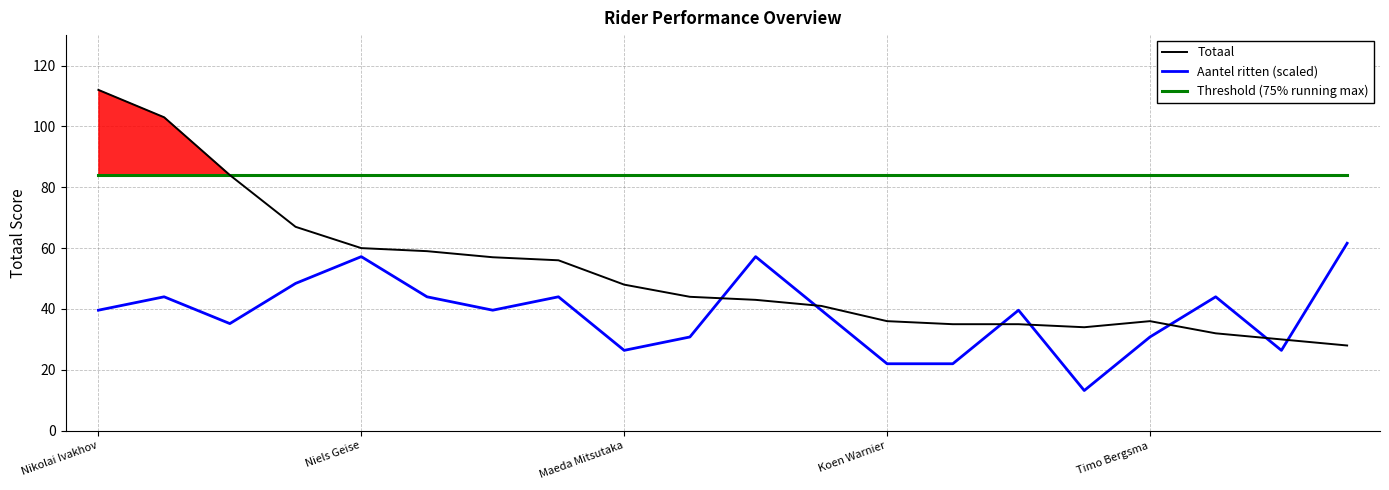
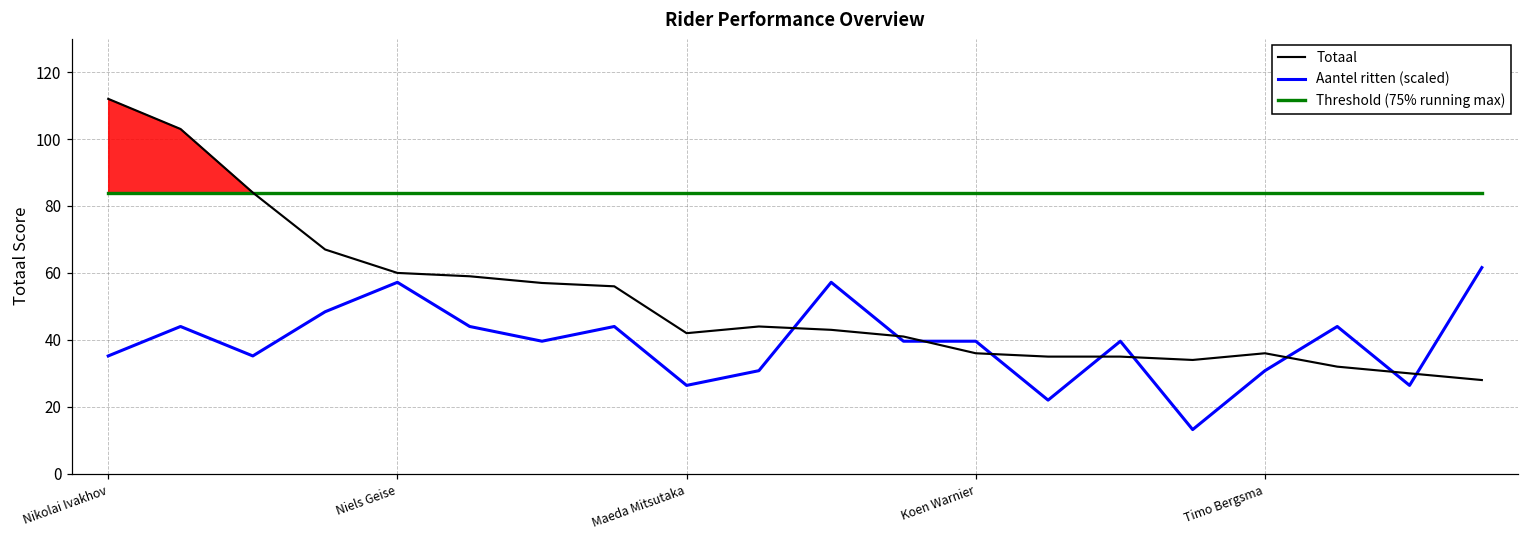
  {
    "Totaal": {
      "Niels Geise": 60,
-     "Maeda Mitsutaka": 48,
+     "Maeda Mitsutaka": 42,
      "Koen Warnier": 36,
      "Timo Bergsma": 36
    },
    "Aantel ritten (scaled)": {
-     "Nikolai Ivakhov": 40,
+     "Nikolai Ivakhov": 35,
      "Niels Geise": 57,
      "Maeda Mitsutaka": 26,
-     "Koen Warnier": 22,
+     "Koen Warnier": 40,
      "Timo Bergsma": 31
    },
    "Threshold (75% running max)": {
      "Nikolai Ivakhov": 84,
      "Niels Geise": 84,
      "Maeda Mitsutaka": 84,
      "Koen Warnier": 84,
      "Timo Bergsma": 84
    }
  }
